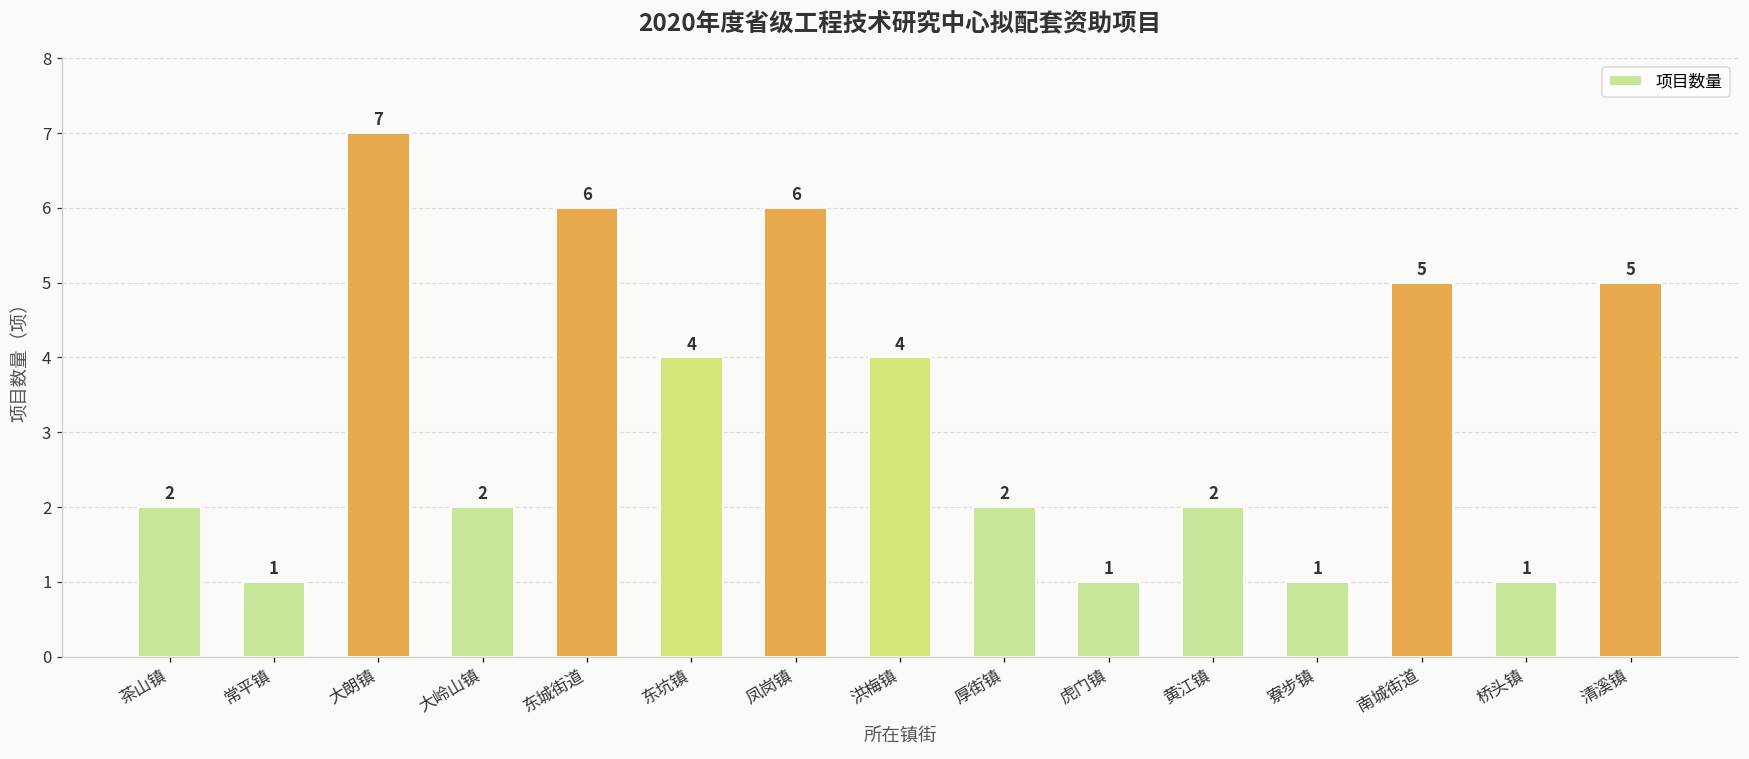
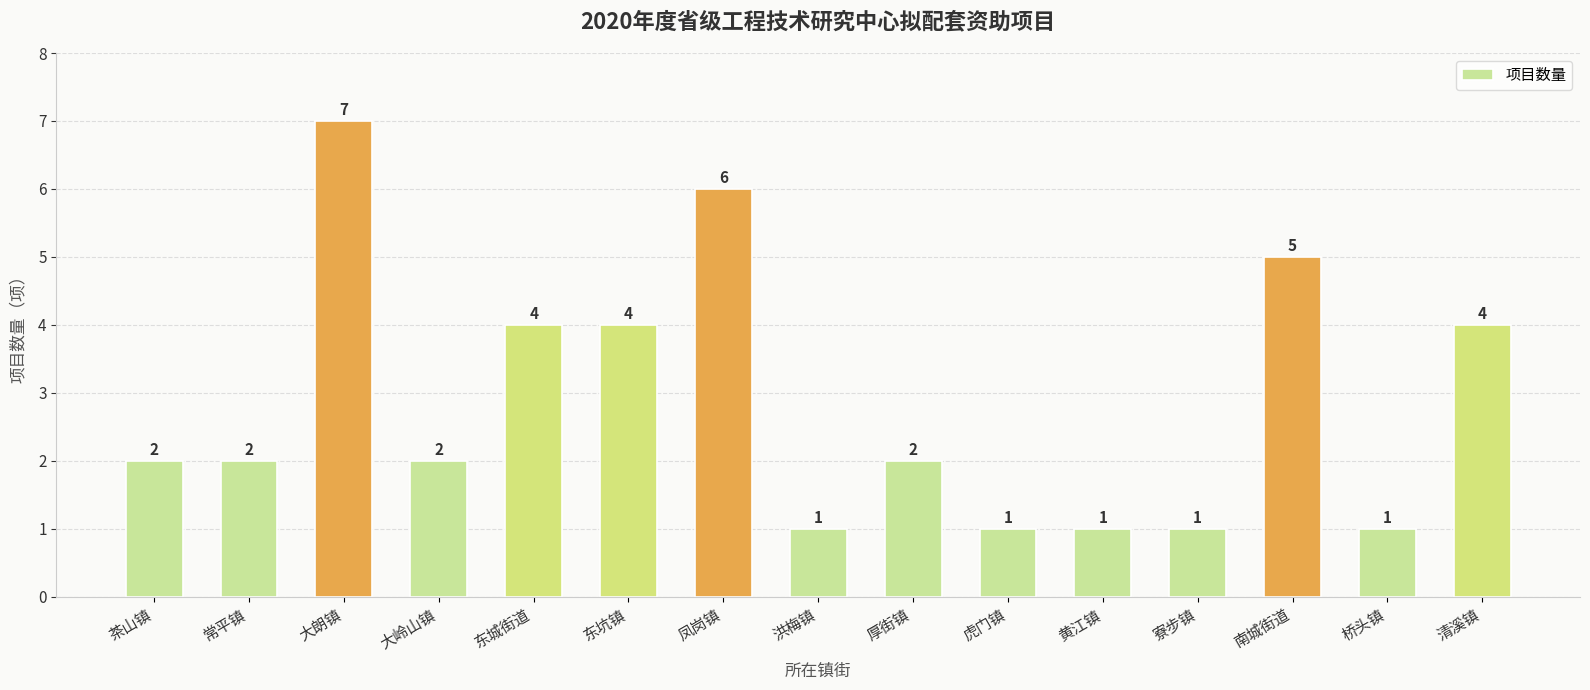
  {
    "茶山镇": 2,
-   "常平镇": 1,
+   "常平镇": 2,
    "大朗镇": 7,
    "大岭山镇": 2,
-   "东城街道": 6,
+   "东城街道": 4,
    "东坑镇": 4,
    "凤岗镇": 6,
-   "洪梅镇": 4,
+   "洪梅镇": 1,
    "厚街镇": 2,
    "虎门镇": 1,
-   "黄江镇": 2,
+   "黄江镇": 1,
    "寮步镇": 1,
    "南城街道": 5,
    "桥头镇": 1,
-   "清溪镇": 5
+   "清溪镇": 4
  }
